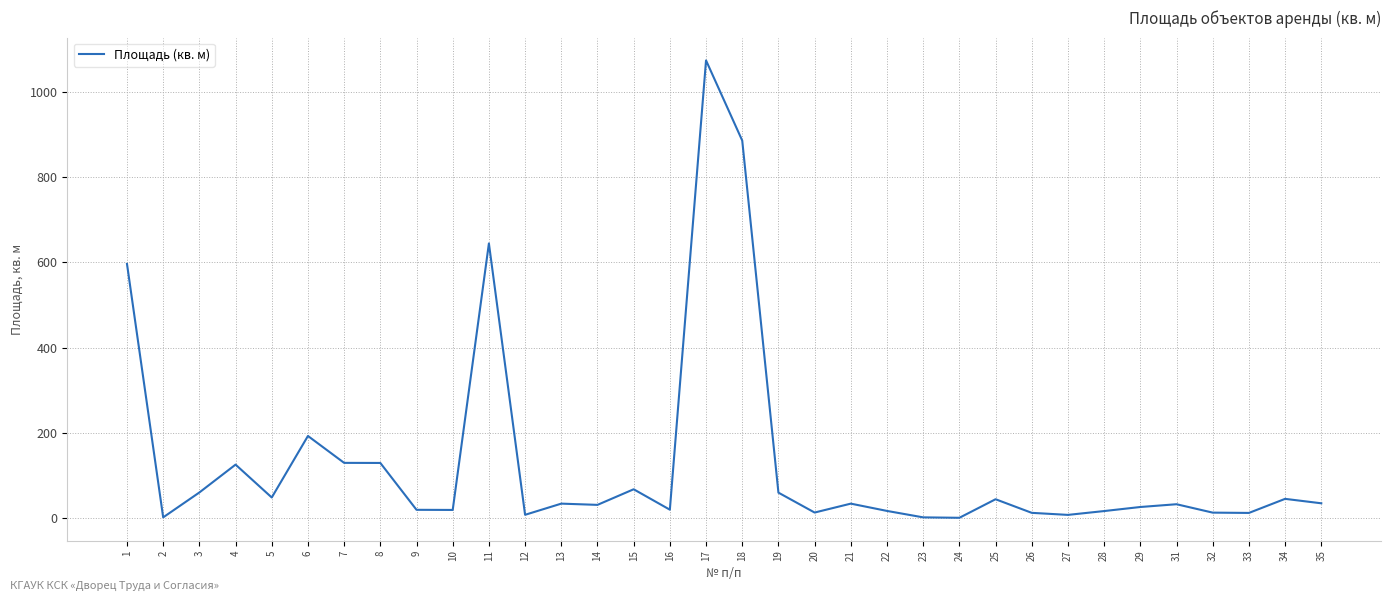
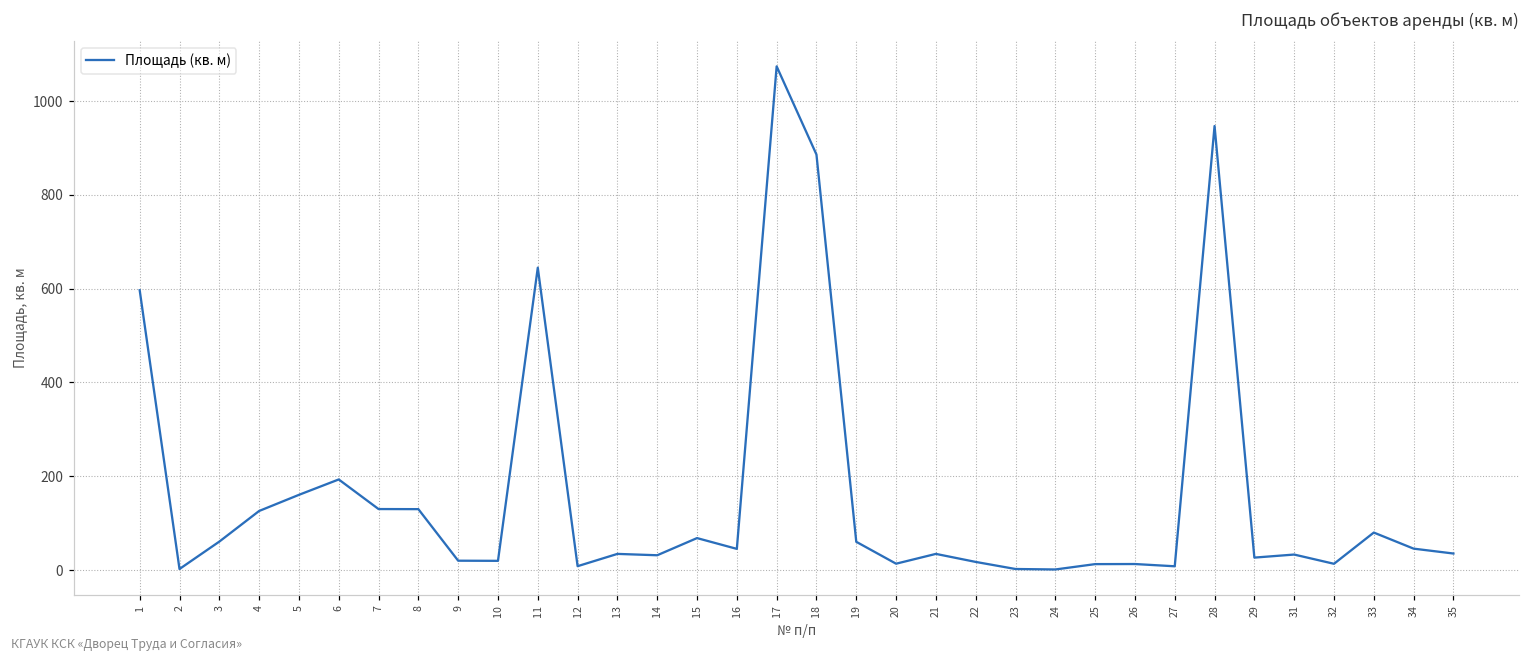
  {
    "1": 600,
    "2": 0,
    "3": 60,
    "4": 130,
-   "5": 50,
+   "5": 160,
    "6": 190,
    "7": 130,
    "8": 130,
    "9": 20,
    "10": 20,
    "11": 640,
    "12": 10,
    "13": 30,
    "14": 30,
    "15": 70,
-   "16": 20,
+   "16": 40,
    "17": 1070,
    "18": 890,
    "19": 60,
    "20": 10,
    "21": 30,
    "22": 20,
    "23": 0,
    "24": 0,
-   "25": 40,
+   "25": 10,
    "26": 10,
    "27": 10,
-   "28": 20,
+   "28": 950,
    "29": 30,
    "31": 30,
    "32": 10,
-   "33": 10,
+   "33": 80,
    "34": 50,
    "35": 40
  }
